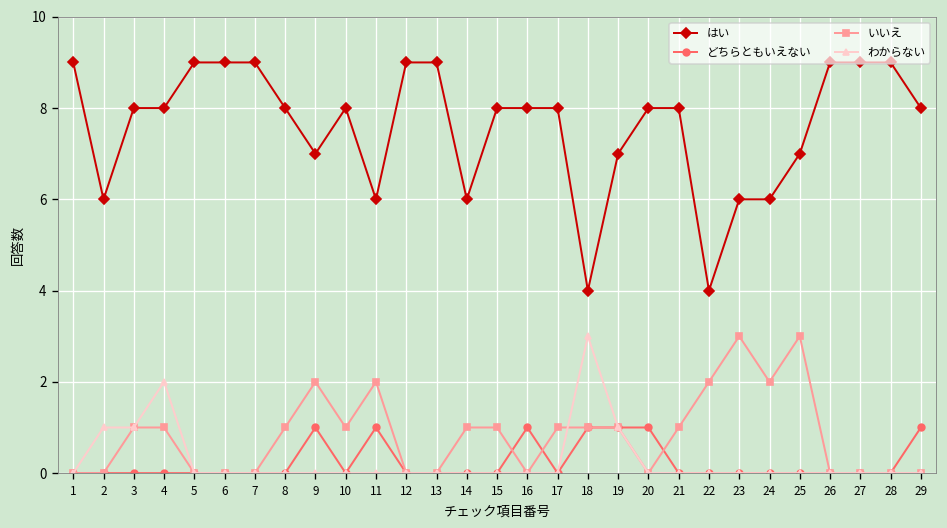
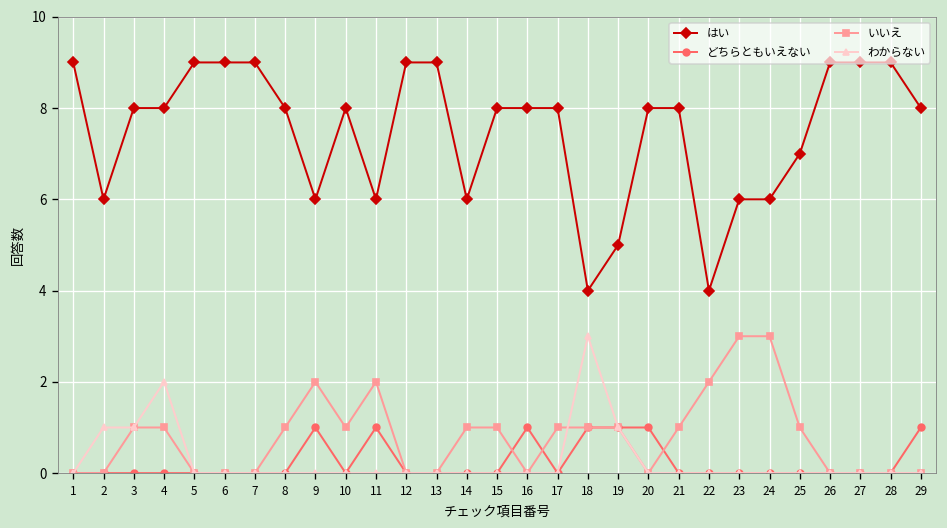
  {
    "はい": {
      "1": 9,
      "2": 6,
      "3": 8,
      "4": 8,
      "5": 9,
      "6": 9,
      "7": 9,
      "8": 8,
-     "9": 7,
+     "9": 6,
      "10": 8,
      "11": 6,
      "12": 9,
      "13": 9,
      "14": 6,
      "15": 8,
      "16": 8,
      "17": 8,
      "18": 4,
-     "19": 7,
+     "19": 5,
      "20": 8,
      "21": 8,
      "22": 4,
      "23": 6,
      "24": 6,
      "25": 7,
      "26": 9,
      "27": 9,
      "28": 9,
      "29": 8
    },
    "どちらともいえない": {
      "3": 0,
      "4": 0,
      "9": 1,
      "11": 1,
      "16": 1,
      "20": 1,
      "29": 1
    },
    "いいえ": {
      "4": 1,
      "8": 1,
      "9": 2,
      "10": 1,
      "11": 2,
      "14": 1,
      "15": 1,
      "17": 1,
      "21": 1,
      "22": 2,
      "23": 3,
-     "24": 2,
-     "25": 3
+     "24": 3,
+     "25": 1
    },
    "わからない": {
      "2": 1,
      "4": 2,
      "9": 0,
      "11": 0,
      "18": 3
    }
  }
